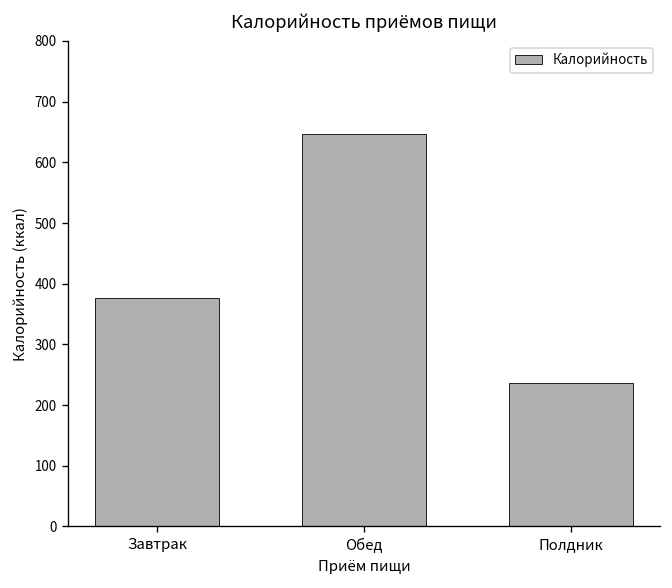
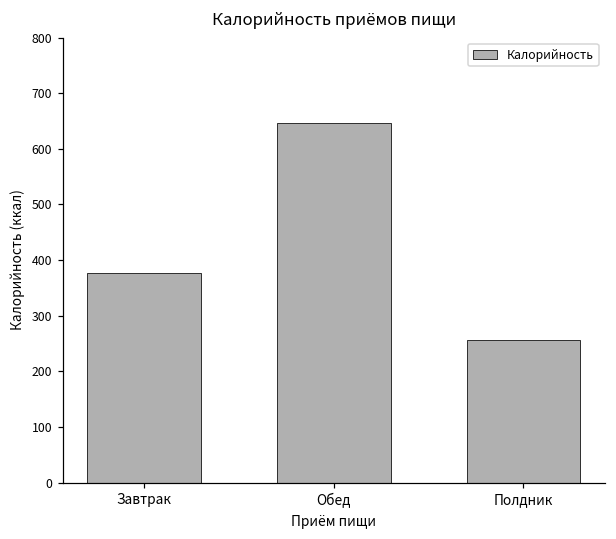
  {
    "Завтрак": 380,
    "Обед": 650,
-   "Полдник": 240
+   "Полдник": 260
  }
